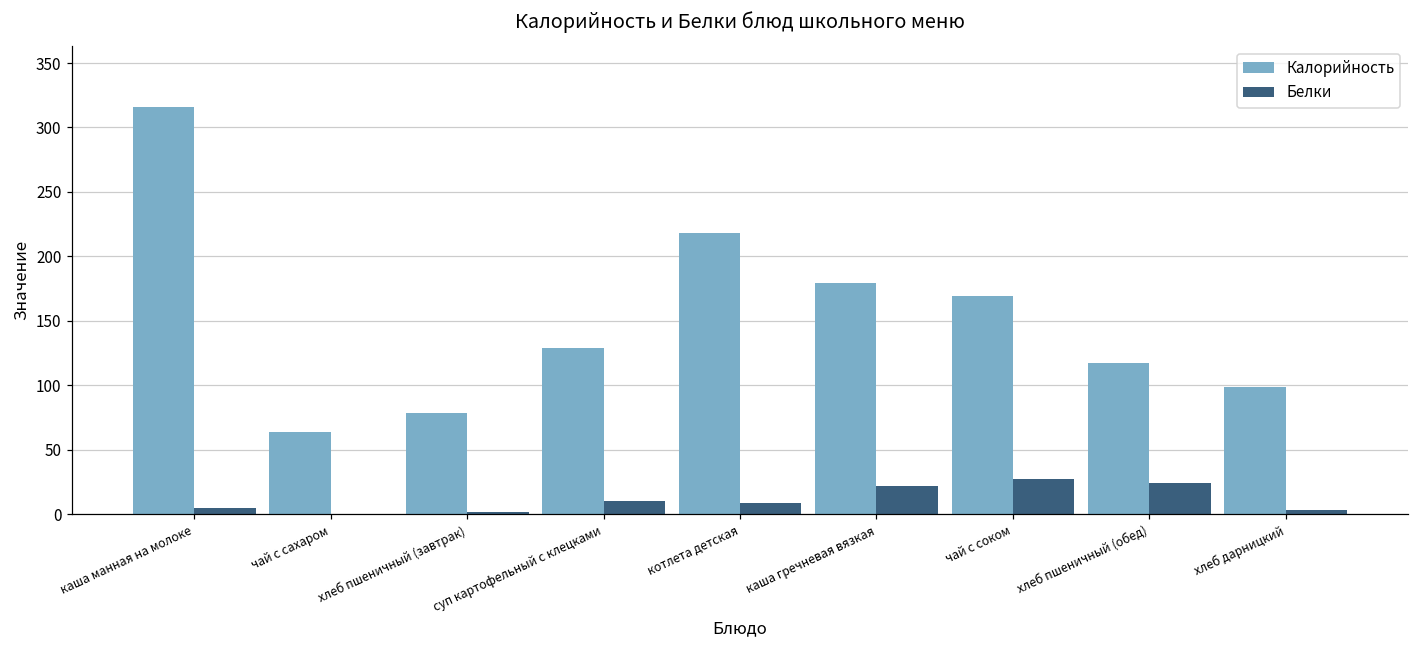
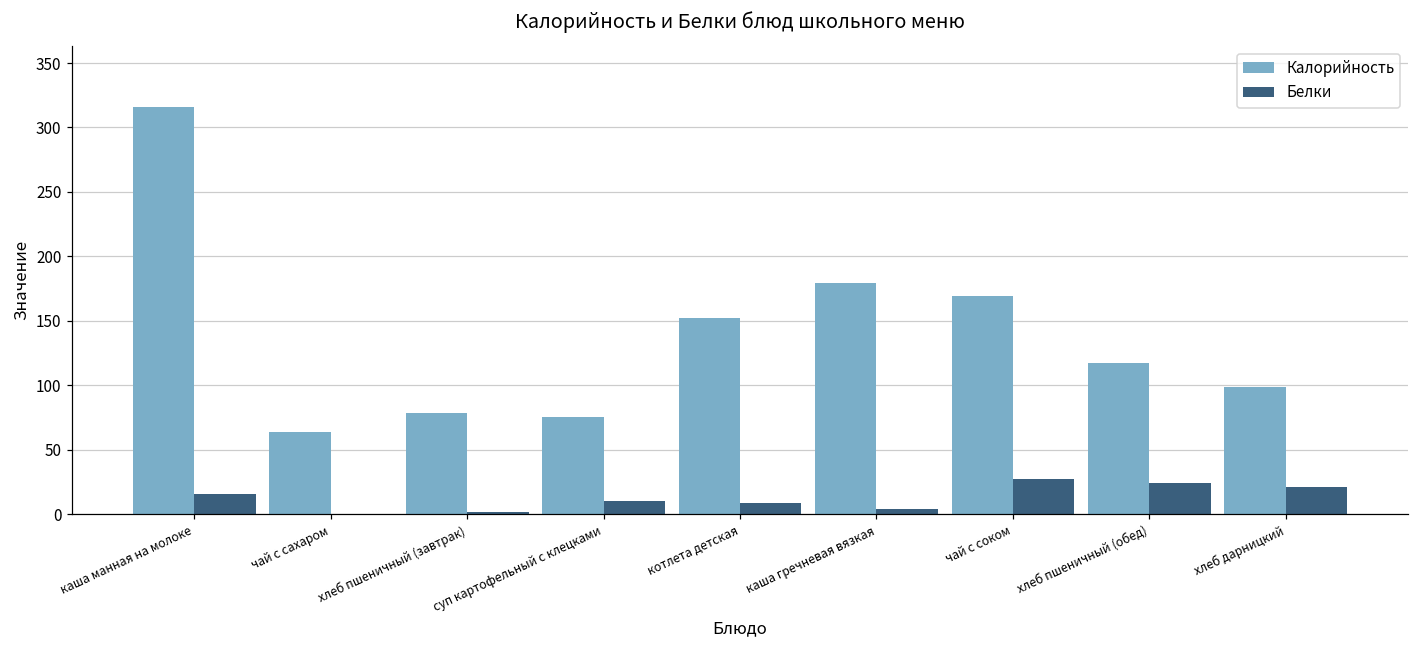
  {
    "Калорийность": {
      "каша манная на молоке": 316,
      "чай с сахаром": 64,
      "хлеб пшеничный (завтрак)": 79,
-     "суп картофельный с клецками": 129,
-     "котлета детская": 218,
+     "суп картофельный с клецками": 76,
+     "котлета детская": 152,
      "каша гречневая вязкая": 179,
      "чай с соком": 170,
      "хлеб пшеничный (обед)": 117,
      "хлеб дарницкий": 99
    },
    "Белки": {
-     "каша манная на молоке": 5,
+     "каша манная на молоке": 16,
      "чай с сахаром": 0,
      "суп картофельный с клецками": 10,
      "котлета детская": 9,
-     "каша гречневая вязкая": 22,
+     "каша гречневая вязкая": 4,
      "чай с соком": 28,
      "хлеб пшеничный (обед)": 24,
-     "хлеб дарницкий": 3
+     "хлеб дарницкий": 21
    }
  }
